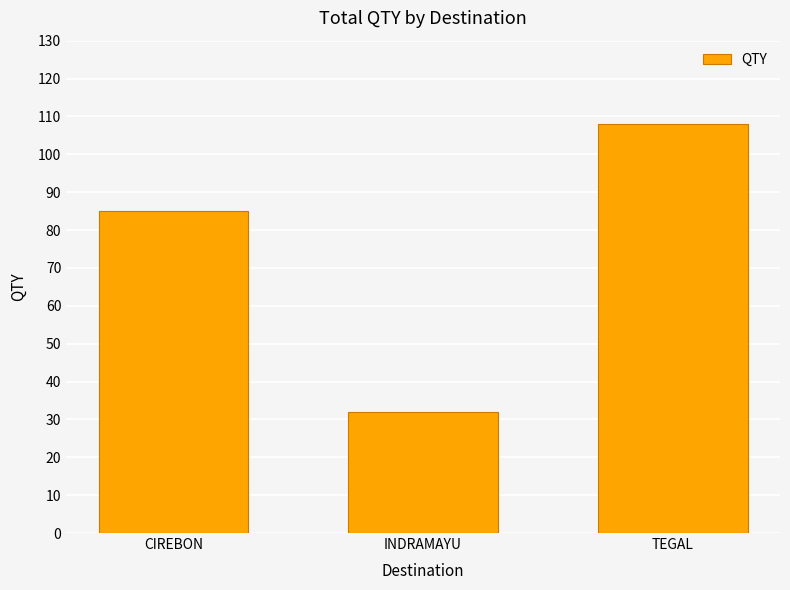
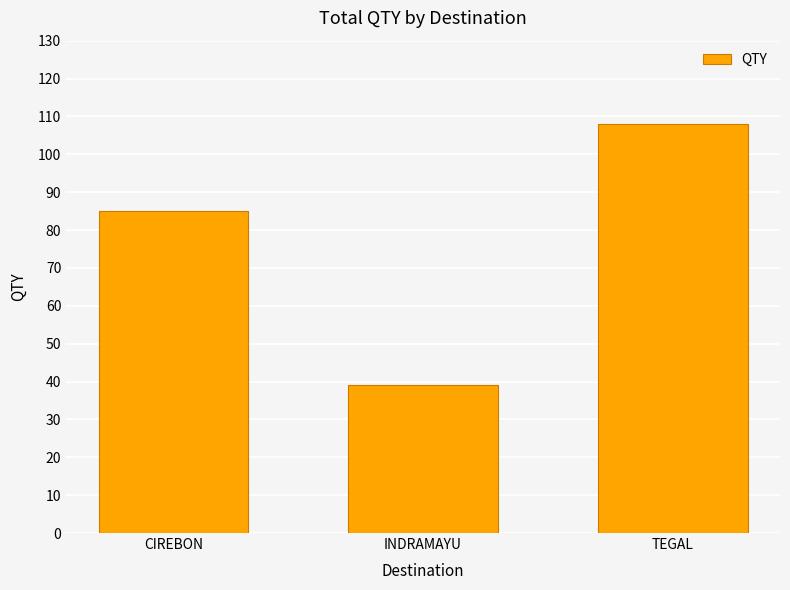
  {
    "CIREBON": 85,
-   "INDRAMAYU": 32,
+   "INDRAMAYU": 39,
    "TEGAL": 108
  }
